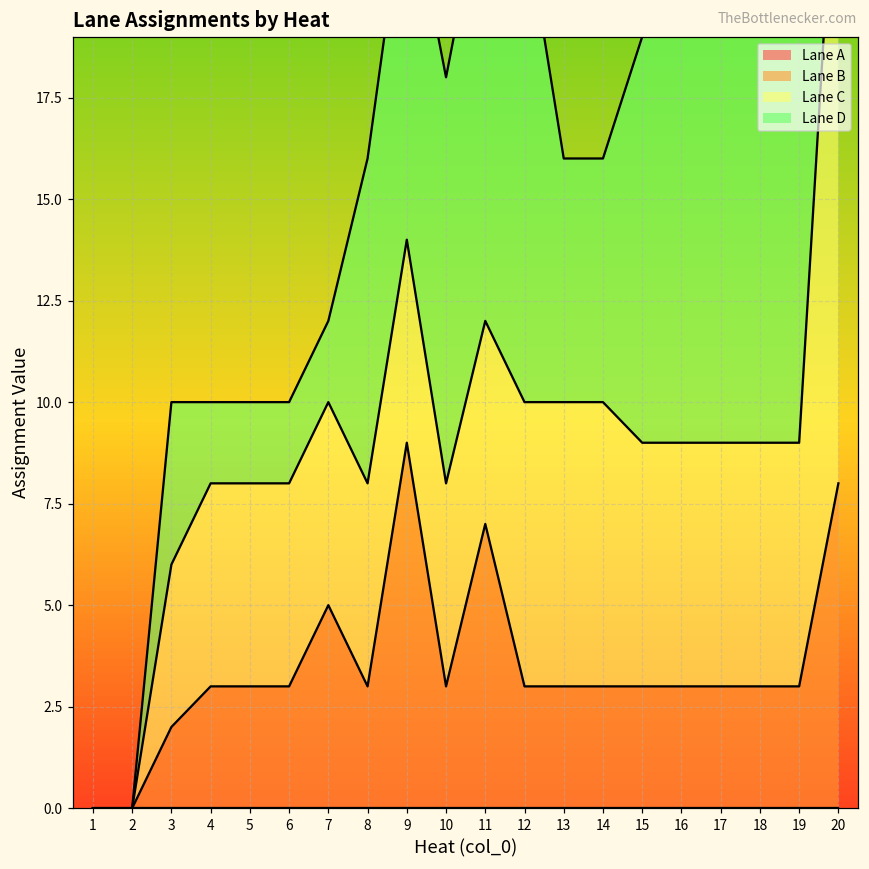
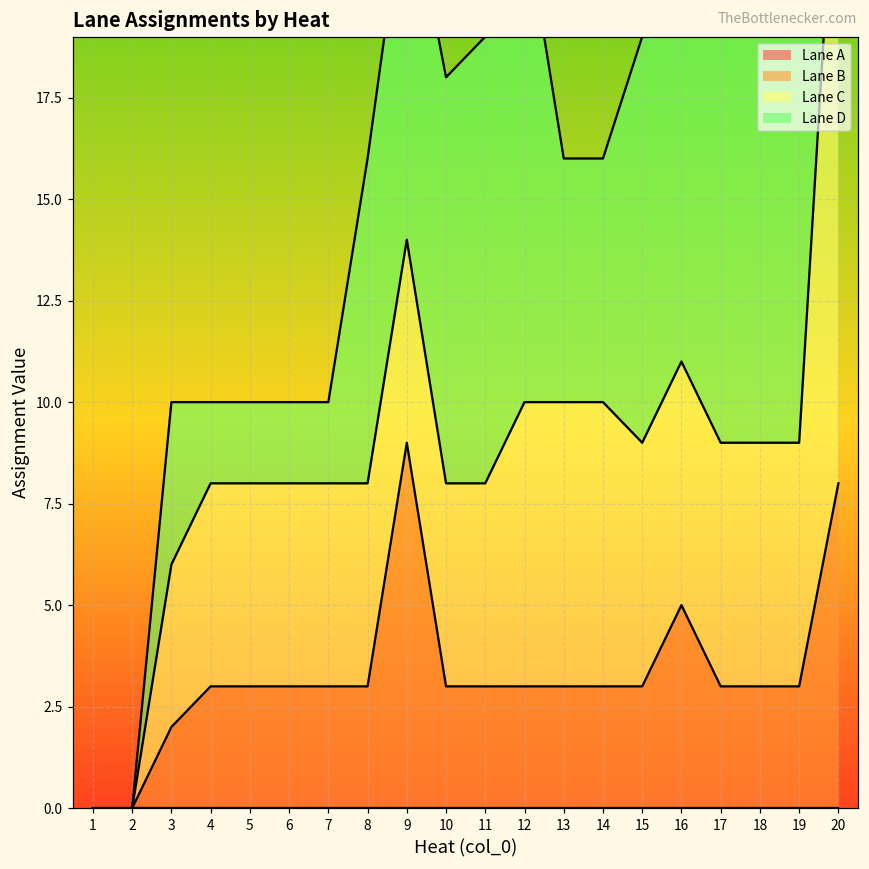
  {
    "Lane A": {
      "3": 0,
      "4": 0,
      "5": 0,
      "6": 0,
      "7": 0,
      "8": 0,
      "9": 0,
      "10": 0,
      "11": 0,
      "12": 0,
      "13": 0,
      "14": 0,
      "15": 0,
      "16": 0,
      "17": 0,
      "18": 0,
      "19": 0,
      "20": 0
    },
    "Lane B": {
      "3": 2,
      "4": 3,
      "5": 3,
      "6": 3,
-     "7": 5,
+     "7": 3,
      "8": 3,
      "9": 9,
      "10": 3,
-     "11": 7,
+     "11": 3,
      "12": 3,
      "13": 3,
      "14": 3,
      "15": 3,
-     "16": 3,
+     "16": 5,
      "17": 3,
      "18": 3,
      "19": 3,
      "20": 8
    },
    "Lane C": {
      "3": 4,
      "4": 5,
      "5": 5,
      "6": 5,
      "7": 5,
      "8": 5,
      "9": 5,
      "10": 5,
      "11": 5,
      "12": 7,
      "13": 7,
      "14": 7,
      "15": 6,
      "16": 6,
      "17": 6,
      "18": 6,
      "19": 6
    },
    "Lane D": {
      "3": 4,
      "4": 2,
      "5": 2,
      "6": 2,
      "7": 2,
      "8": 8,
      "10": 10,
      "13": 6,
      "14": 6,
      "15": 10,
      "17": 10,
      "19": 10
    }
  }
